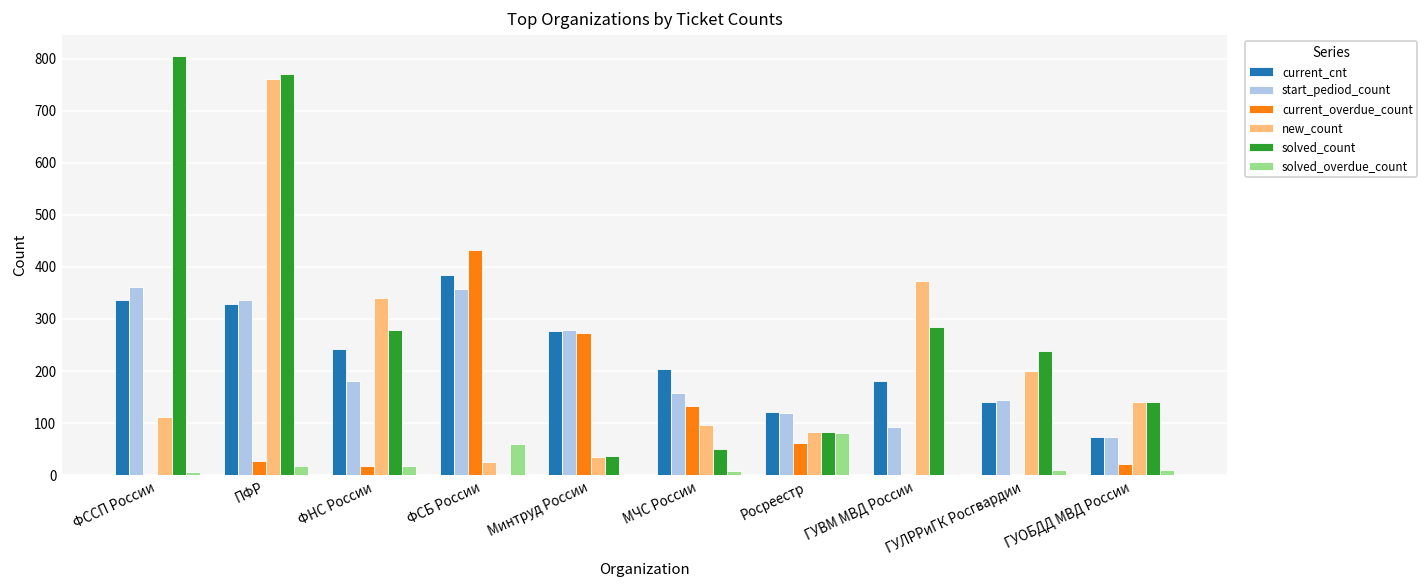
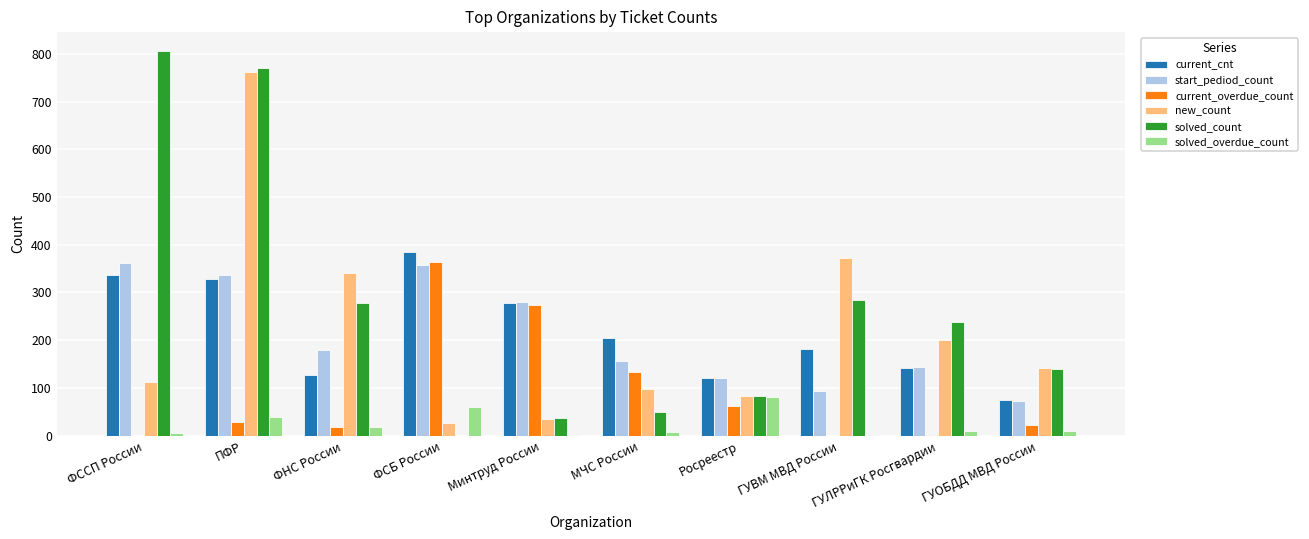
  {
    "current_cnt": {
      "ФССП России": 340,
      "ПФР": 330,
-     "ФНС России": 240,
+     "ФНС России": 130,
      "ФСБ России": 380,
      "Минтруд России": 280,
      "МЧС России": 200,
      "Росреестр": 120,
      "ГУВМ МВД России": 180,
      "ГУЛРРиГК Росгвардии": 140,
      "ГУОБДД МВД России": 70
    },
    "start_pediod_count": {
      "ФССП России": 360,
      "ПФР": 340,
      "ФНС России": 180,
      "ФСБ России": 360,
      "Минтруд России": 280,
      "МЧС России": 160,
      "Росреестр": 120,
      "ГУВМ МВД России": 90,
      "ГУЛРРиГК Росгвардии": 140,
      "ГУОБДД МВД России": 70
    },
    "current_overdue_count": {
      "ФССП России": 0,
      "ПФР": 30,
      "ФНС России": 20,
-     "ФСБ России": 430,
+     "ФСБ России": 360,
      "Минтруд России": 270,
      "МЧС России": 130,
      "Росреестр": 60,
      "ГУВМ МВД России": 0,
      "ГУОБДД МВД России": 20
    },
    "new_count": {
      "ФССП России": 110,
      "ПФР": 760,
      "ФНС России": 340,
      "ФСБ России": 30,
      "Минтруд России": 40,
      "МЧС России": 100,
      "Росреестр": 80,
      "ГУВМ МВД России": 370,
      "ГУЛРРиГК Росгвардии": 200,
      "ГУОБДД МВД России": 140
    },
    "solved_count": {
      "ФССП России": 810,
      "ПФР": 770,
      "ФНС России": 280,
      "ФСБ России": 0,
      "Минтруд России": 40,
      "МЧС России": 50,
      "Росреестр": 80,
      "ГУВМ МВД России": 280,
      "ГУЛРРиГК Росгвардии": 240,
      "ГУОБДД МВД России": 140
    },
    "solved_overdue_count": {
-     "ПФР": 20,
+     "ПФР": 40,
      "ФНС России": 20,
      "ФСБ России": 60,
      "МЧС России": 10,
      "Росреестр": 80,
      "ГУЛРРиГК Росгвардии": 10,
      "ГУОБДД МВД России": 10
    }
  }
